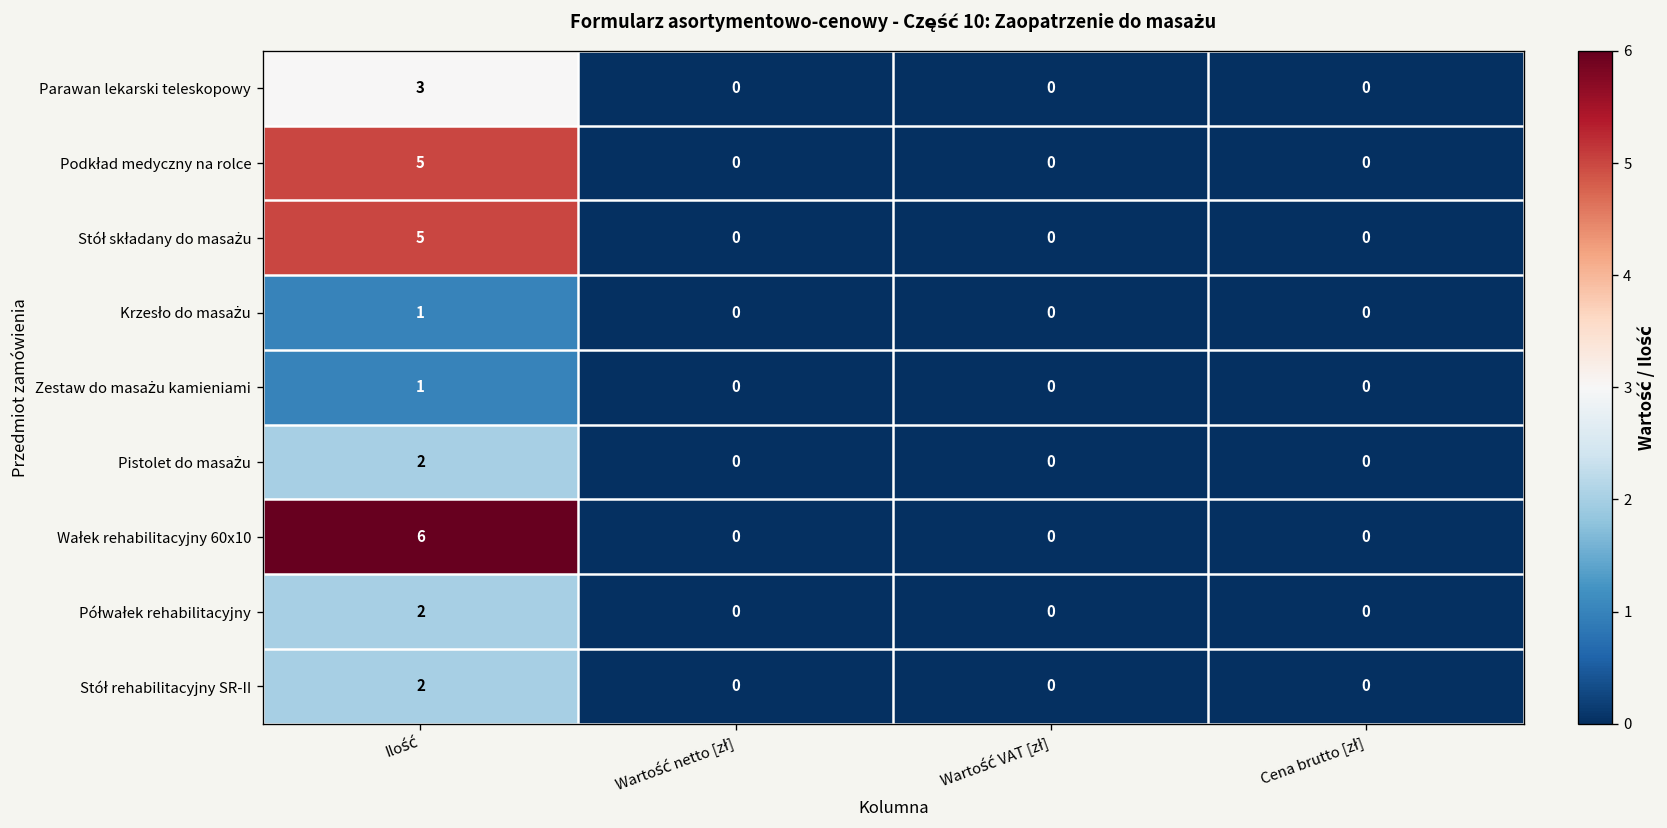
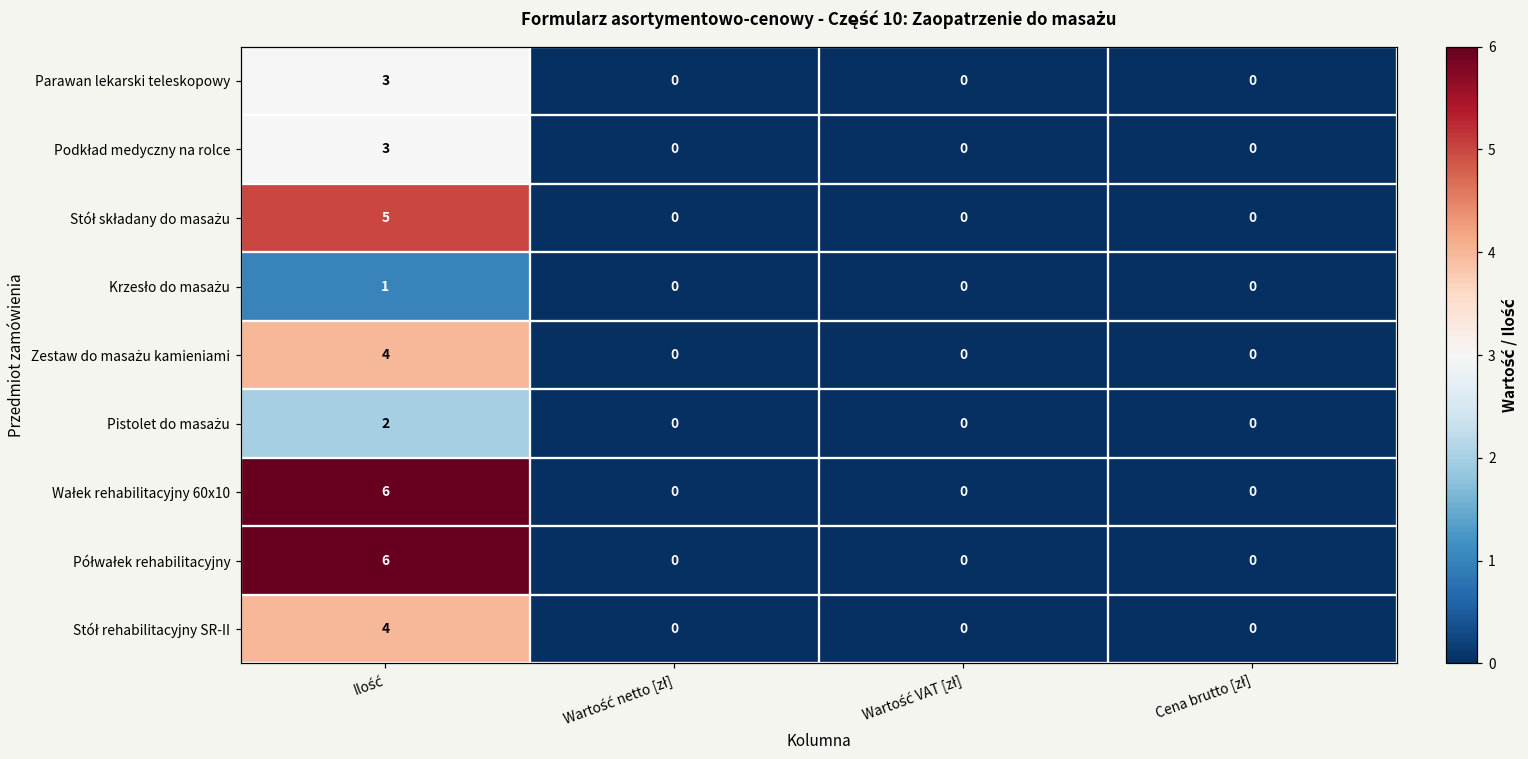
  {
    "Parawan lekarski teleskopowy": {
      "Ilość": 3,
      "Wartość netto [zł]": 0,
      "Wartość VAT [zł]": 0,
      "Cena brutto [zł]": 0
    },
    "Podkład medyczny na rolce": {
-     "Ilość": 5,
+     "Ilość": 3,
      "Wartość netto [zł]": 0,
      "Wartość VAT [zł]": 0,
      "Cena brutto [zł]": 0
    },
    "Stół składany do masażu": {
      "Ilość": 5,
      "Wartość netto [zł]": 0,
      "Wartość VAT [zł]": 0,
      "Cena brutto [zł]": 0
    },
    "Krzesło do masażu": {
      "Ilość": 1,
      "Wartość netto [zł]": 0,
      "Wartość VAT [zł]": 0,
      "Cena brutto [zł]": 0
    },
    "Zestaw do masażu kamieniami": {
-     "Ilość": 1,
+     "Ilość": 4,
      "Wartość netto [zł]": 0,
      "Wartość VAT [zł]": 0,
      "Cena brutto [zł]": 0
    },
    "Pistolet do masażu": {
      "Ilość": 2,
      "Wartość netto [zł]": 0,
      "Wartość VAT [zł]": 0,
      "Cena brutto [zł]": 0
    },
    "Wałek rehabilitacyjny 60x10": {
      "Ilość": 6,
      "Wartość netto [zł]": 0,
      "Wartość VAT [zł]": 0,
      "Cena brutto [zł]": 0
    },
    "Półwałek rehabilitacyjny": {
-     "Ilość": 2,
+     "Ilość": 6,
      "Wartość netto [zł]": 0,
      "Wartość VAT [zł]": 0,
      "Cena brutto [zł]": 0
    },
    "Stół rehabilitacyjny SR-II": {
-     "Ilość": 2,
+     "Ilość": 4,
      "Wartość netto [zł]": 0,
      "Wartość VAT [zł]": 0,
      "Cena brutto [zł]": 0
    }
  }
